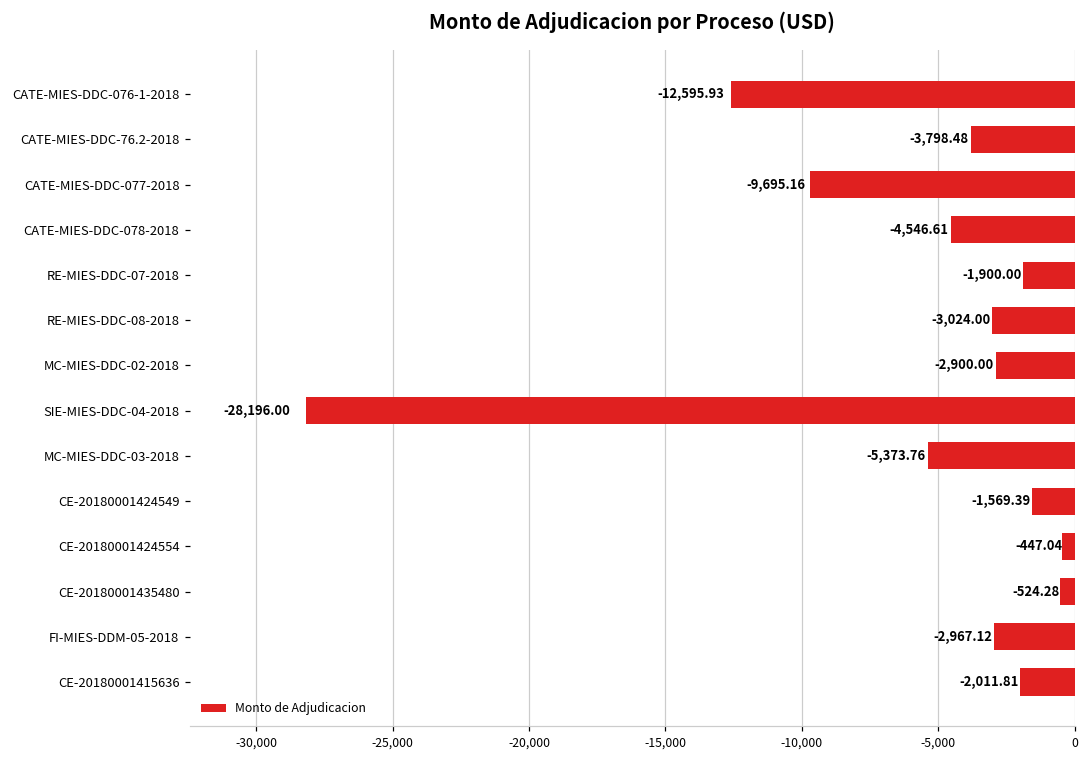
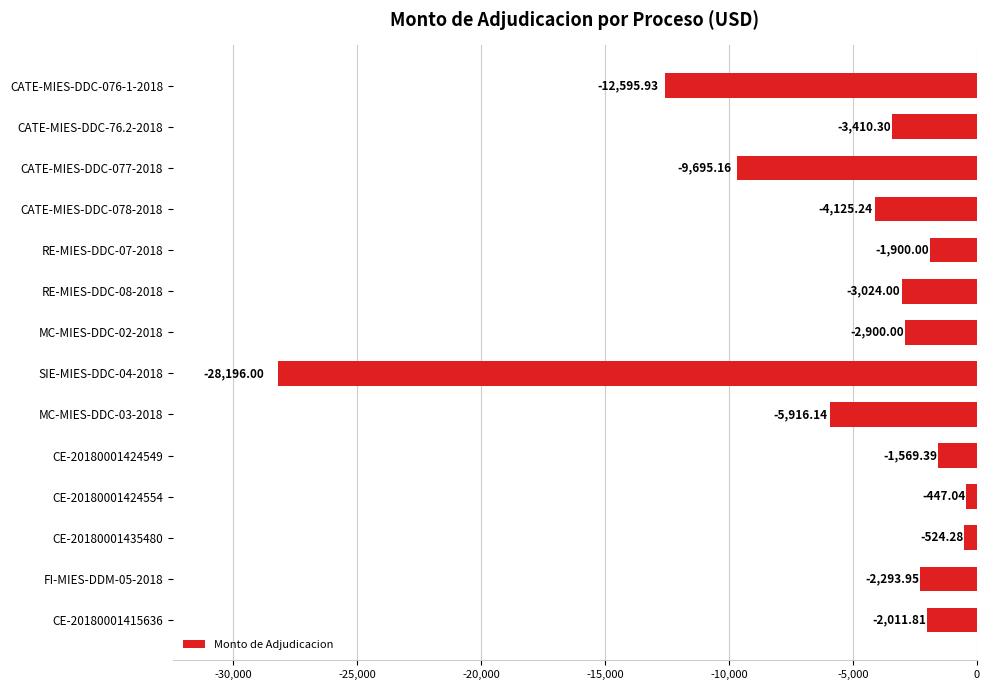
  {
    "CATE-MIES-DDC-076-1-2018": "-12,595.93",
-   "CATE-MIES-DDC-76.2-2018": "-3,798.48",
+   "CATE-MIES-DDC-76.2-2018": "-3,410.30",
    "CATE-MIES-DDC-077-2018": "-9,695.16",
-   "CATE-MIES-DDC-078-2018": "-4,546.61",
+   "CATE-MIES-DDC-078-2018": "-4,125.24",
    "RE-MIES-DDC-07-2018": "-1,900.00",
    "RE-MIES-DDC-08-2018": "-3,024.00",
    "MC-MIES-DDC-02-2018": "-2,900.00",
    "SIE-MIES-DDC-04-2018": "-28,196.00",
-   "MC-MIES-DDC-03-2018": "-5,373.76",
+   "MC-MIES-DDC-03-2018": "-5,916.14",
    "CE-20180001424549": "-1,569.39",
    "CE-20180001424554": "-447.04",
    "CE-20180001435480": "-524.28",
-   "FI-MIES-DDM-05-2018": "-2,967.12",
+   "FI-MIES-DDM-05-2018": "-2,293.95",
    "CE-20180001415636": "-2,011.81"
  }
